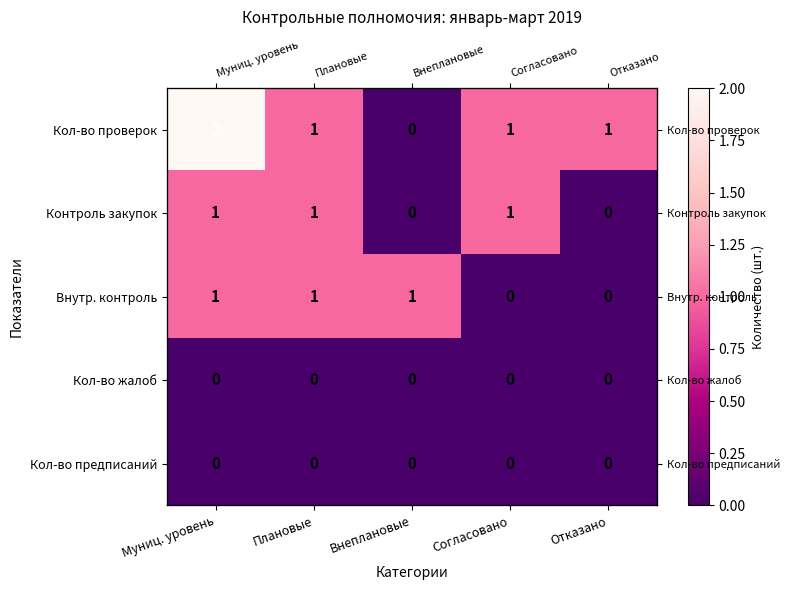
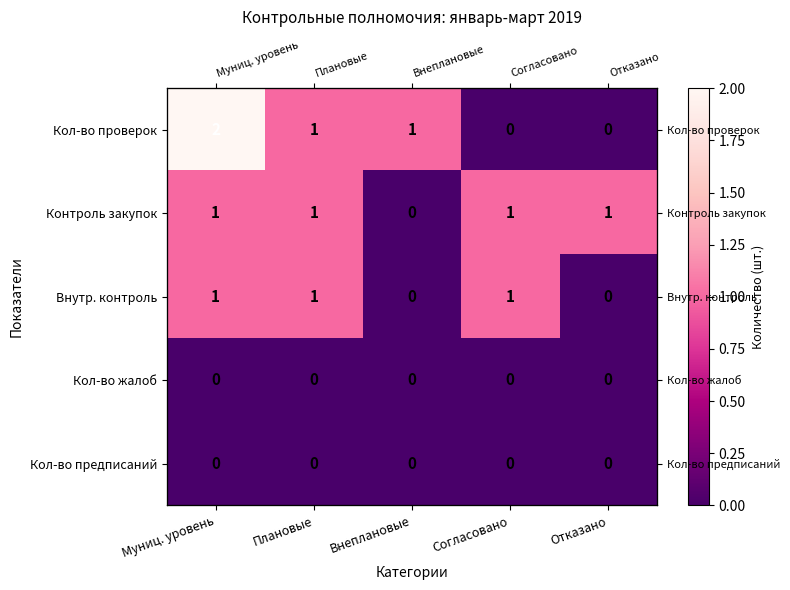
  {
    "Кол-во проверок": {
      "Плановые": 1,
-     "Внеплановые": 0,
-     "Согласовано": 1,
-     "Отказано": 1
+     "Внеплановые": 1,
+     "Согласовано": 0,
+     "Отказано": 0
    },
    "Контроль закупок": {
      "Муниц. уровень": 1,
      "Плановые": 1,
      "Внеплановые": 0,
      "Согласовано": 1,
-     "Отказано": 0
+     "Отказано": 1
    },
    "Внутр. контроль": {
      "Муниц. уровень": 1,
      "Плановые": 1,
-     "Внеплановые": 1,
-     "Согласовано": 0,
+     "Внеплановые": 0,
+     "Согласовано": 1,
      "Отказано": 0
    },
    "Кол-во жалоб": {
      "Муниц. уровень": 0,
      "Плановые": 0,
      "Внеплановые": 0,
      "Согласовано": 0,
      "Отказано": 0
    },
    "Кол-во предписаний": {
      "Муниц. уровень": 0,
      "Плановые": 0,
      "Внеплановые": 0,
      "Согласовано": 0,
      "Отказано": 0
    }
  }
